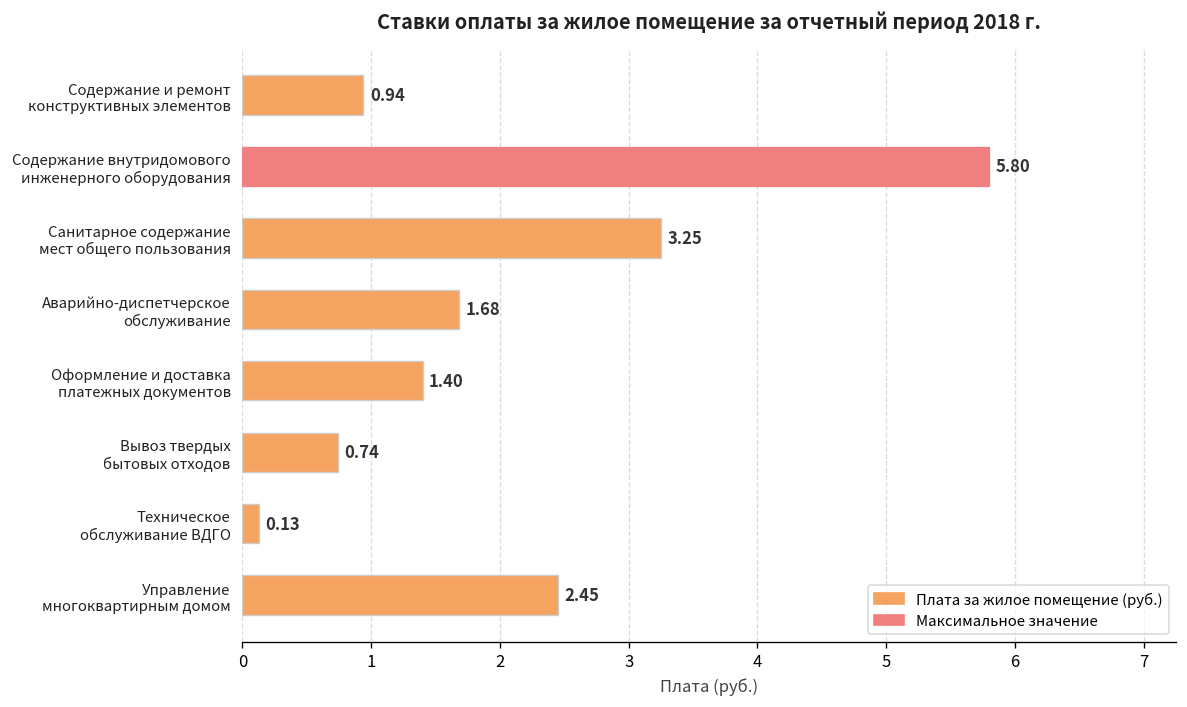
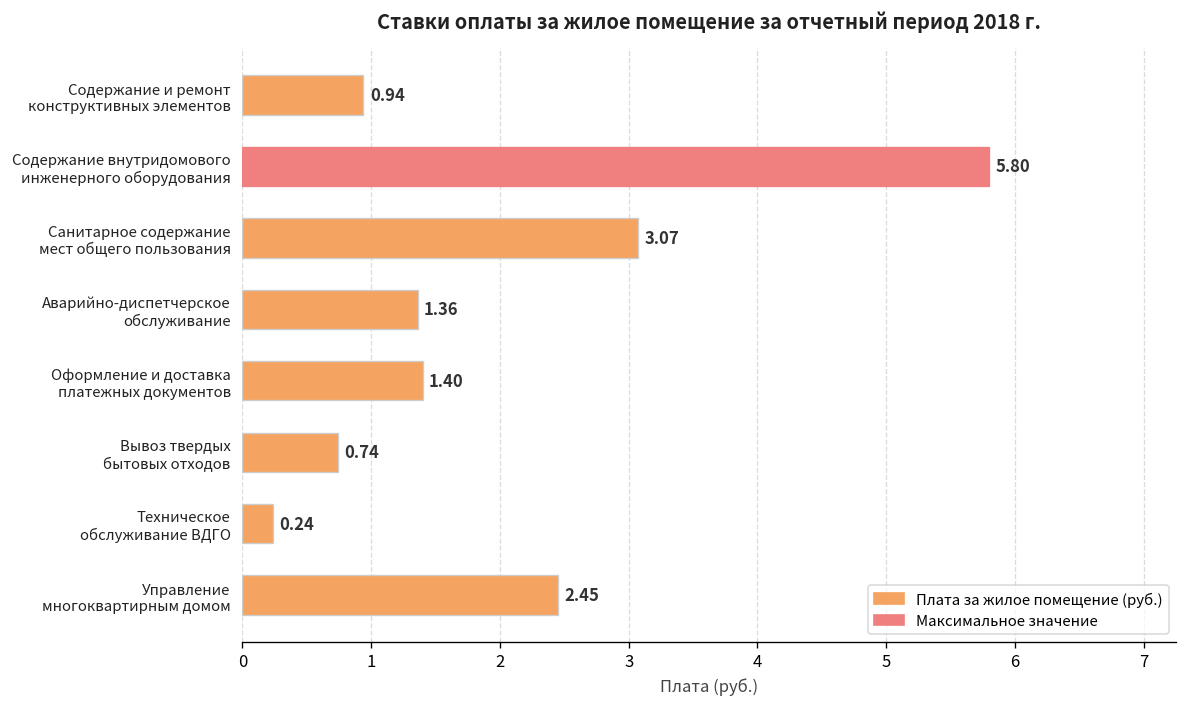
  {
    "Содержание и ремонт конструктивных элементов": 0.94,
    "Содержание внутридомового инженерного оборудования": 5.80,
-   "Санитарное содержание мест общего пользования": 3.25,
-   "Аварийно-диспетчерское обслуживание": 1.68,
+   "Санитарное содержание мест общего пользования": 3.07,
+   "Аварийно-диспетчерское обслуживание": 1.36,
    "Оформление и доставка платежных документов": 1.40,
    "Вывоз твердых бытовых отходов": 0.74,
-   "Техническое обслуживание ВДГО": 0.13,
+   "Техническое обслуживание ВДГО": 0.24,
    "Управление многоквартирным домом": 2.45
  }
